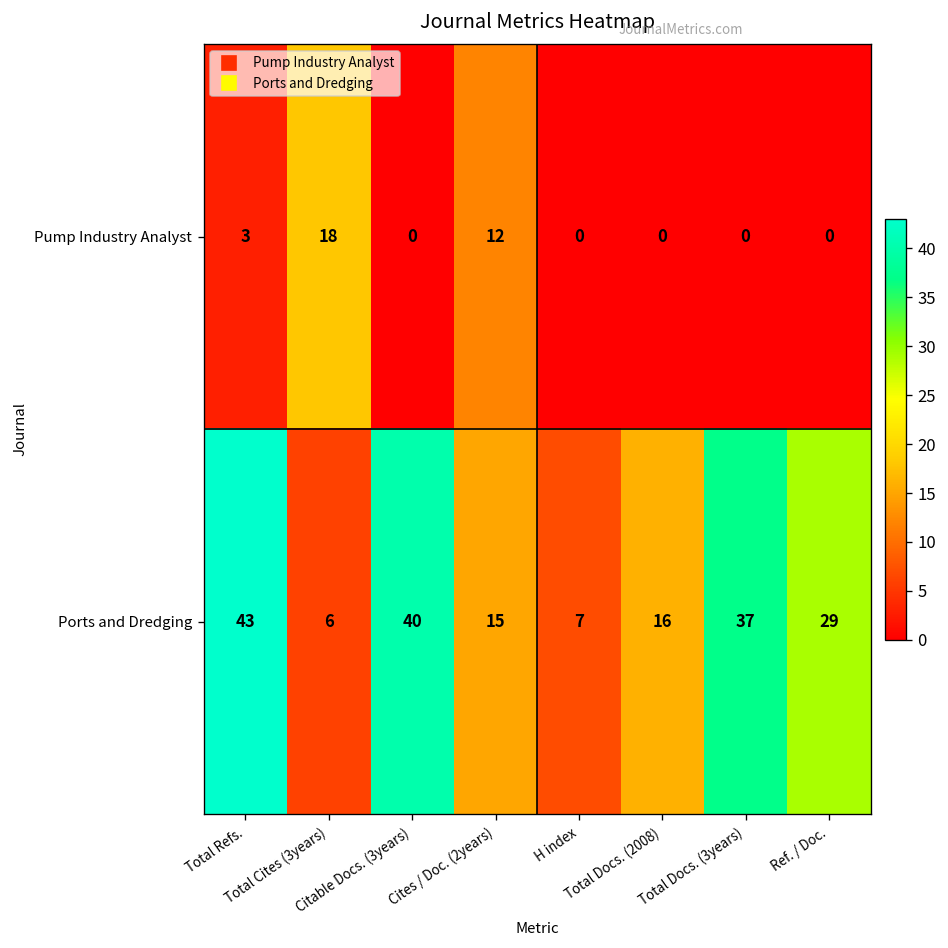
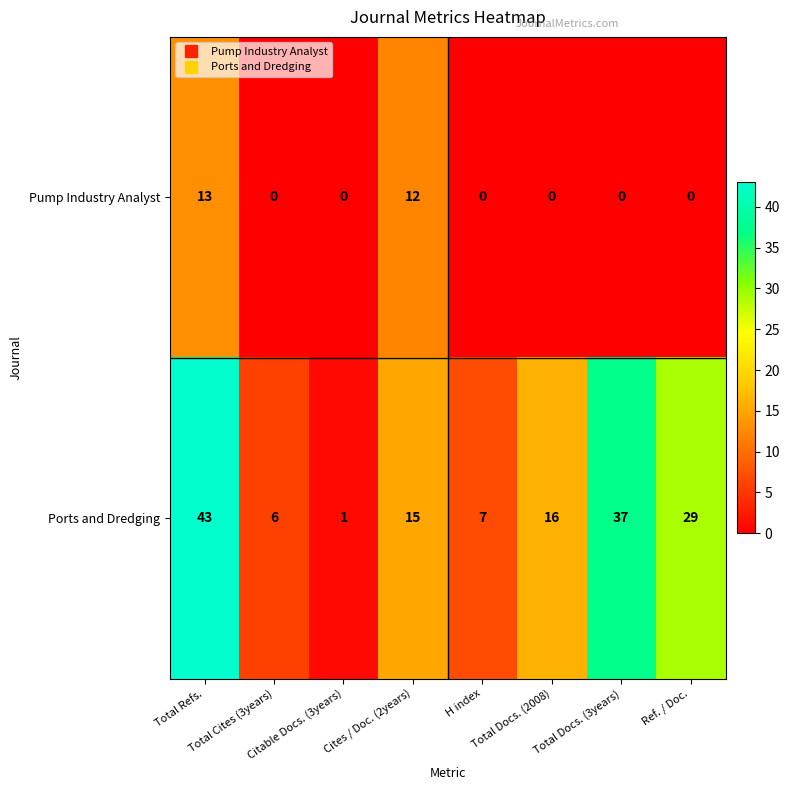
  {
    "Pump Industry Analyst": {
-     "Total Refs.": 3,
-     "Total Cites (3years)": 18,
+     "Total Refs.": 13,
+     "Total Cites (3years)": 0,
      "Citable Docs. (3years)": 0,
      "Cites / Doc. (2years)": 12,
      "H index": 0,
      "Total Docs. (2008)": 0,
      "Total Docs. (3years)": 0,
      "Ref. / Doc.": 0
    },
    "Ports and Dredging": {
      "Total Refs.": 43,
      "Total Cites (3years)": 6,
-     "Citable Docs. (3years)": 40,
+     "Citable Docs. (3years)": 1,
      "Cites / Doc. (2years)": 15,
      "H index": 7,
      "Total Docs. (2008)": 16,
      "Total Docs. (3years)": 37,
      "Ref. / Doc.": 29
    }
  }
